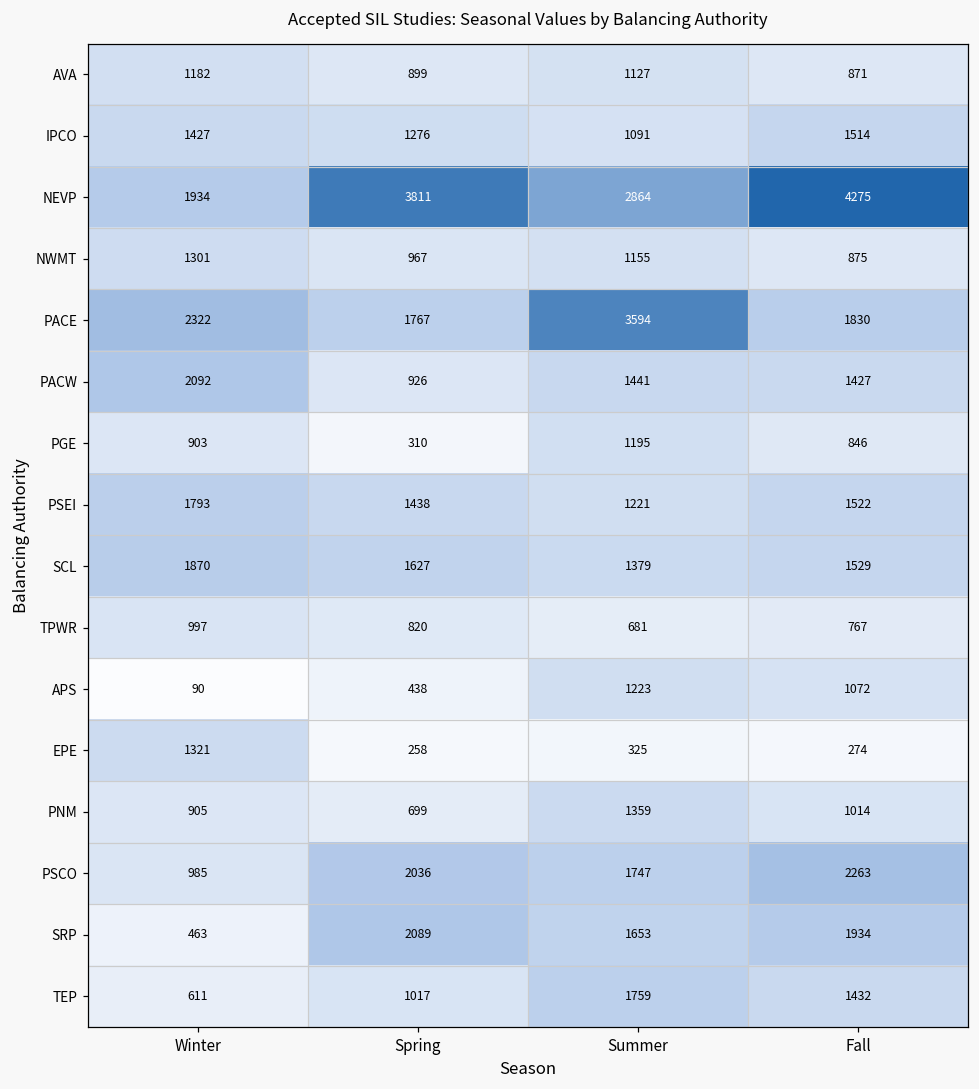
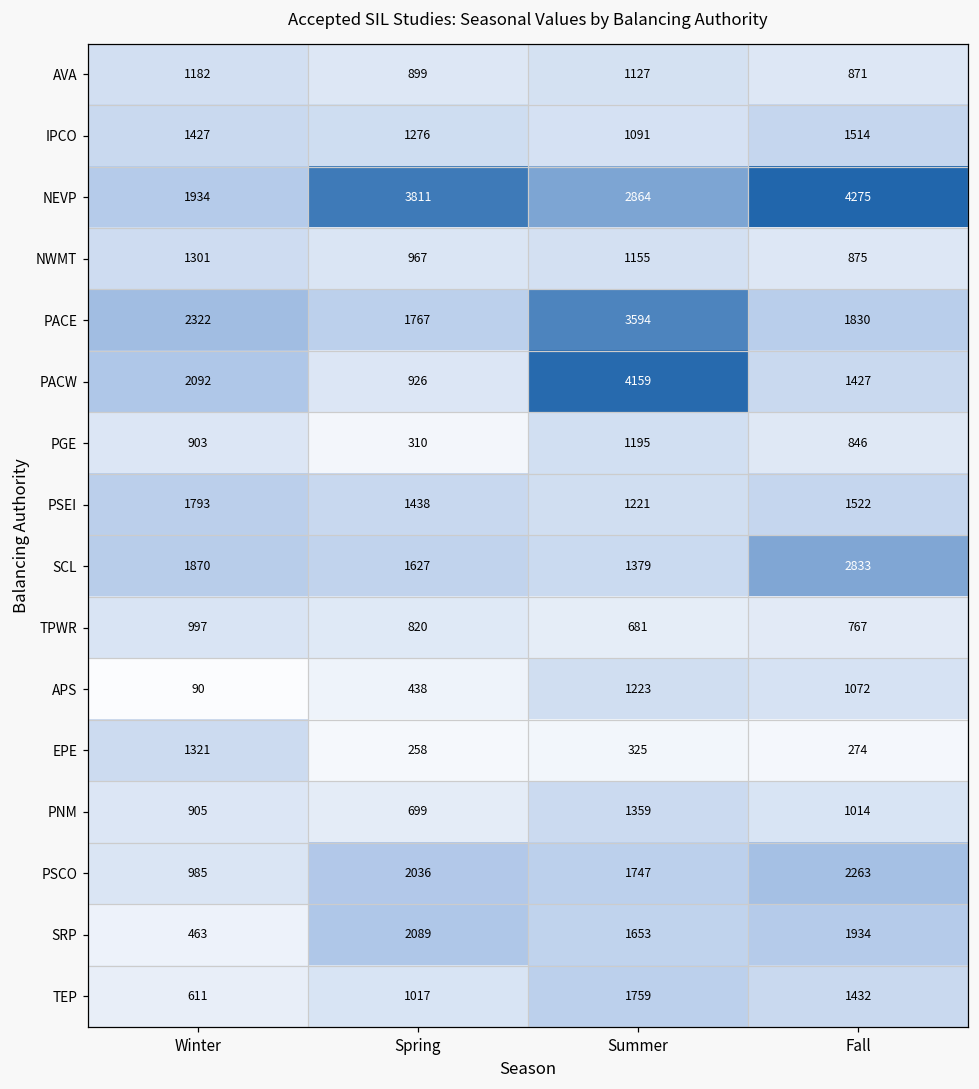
  {
    "AVA": {
      "Winter": 1182,
      "Spring": 899,
      "Summer": 1127,
      "Fall": 871
    },
    "IPCO": {
      "Winter": 1427,
      "Spring": 1276,
      "Summer": 1091,
      "Fall": 1514
    },
    "NEVP": {
      "Winter": 1934,
      "Spring": 3811,
      "Summer": 2864,
      "Fall": 4275
    },
    "NWMT": {
      "Winter": 1301,
      "Spring": 967,
      "Summer": 1155,
      "Fall": 875
    },
    "PACE": {
      "Winter": 2322,
      "Spring": 1767,
      "Summer": 3594,
      "Fall": 1830
    },
    "PACW": {
      "Winter": 2092,
      "Spring": 926,
-     "Summer": 1441,
+     "Summer": 4159,
      "Fall": 1427
    },
    "PGE": {
      "Winter": 903,
      "Spring": 310,
      "Summer": 1195,
      "Fall": 846
    },
    "PSEI": {
      "Winter": 1793,
      "Spring": 1438,
      "Summer": 1221,
      "Fall": 1522
    },
    "SCL": {
      "Winter": 1870,
      "Spring": 1627,
      "Summer": 1379,
-     "Fall": 1529
+     "Fall": 2833
    },
    "TPWR": {
      "Winter": 997,
      "Spring": 820,
      "Summer": 681,
      "Fall": 767
    },
    "APS": {
      "Winter": 90,
      "Spring": 438,
      "Summer": 1223,
      "Fall": 1072
    },
    "EPE": {
      "Winter": 1321,
      "Spring": 258,
      "Summer": 325,
      "Fall": 274
    },
    "PNM": {
      "Winter": 905,
      "Spring": 699,
      "Summer": 1359,
      "Fall": 1014
    },
    "PSCO": {
      "Winter": 985,
      "Spring": 2036,
      "Summer": 1747,
      "Fall": 2263
    },
    "SRP": {
      "Winter": 463,
      "Spring": 2089,
      "Summer": 1653,
      "Fall": 1934
    },
    "TEP": {
      "Winter": 611,
      "Spring": 1017,
      "Summer": 1759,
      "Fall": 1432
    }
  }
